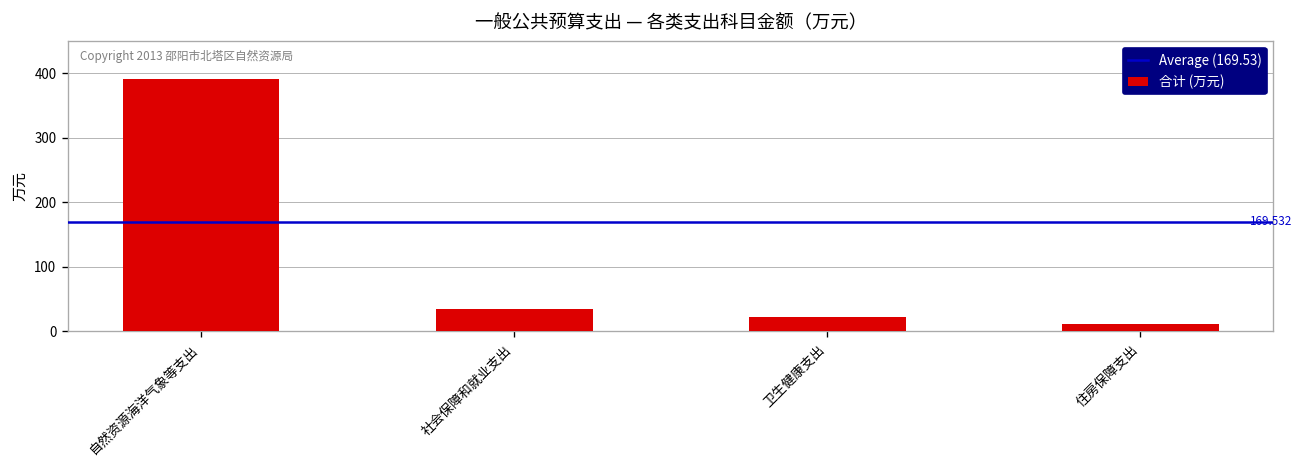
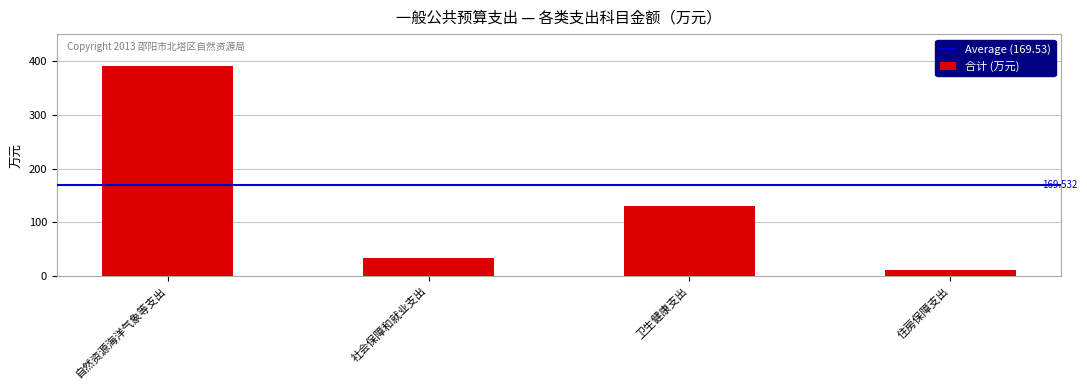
  {
    "社会保障和就业支出": 30,
-   "卫生健康支出": 20,
+   "卫生健康支出": 130,
    "住房保障支出": 10
  }
